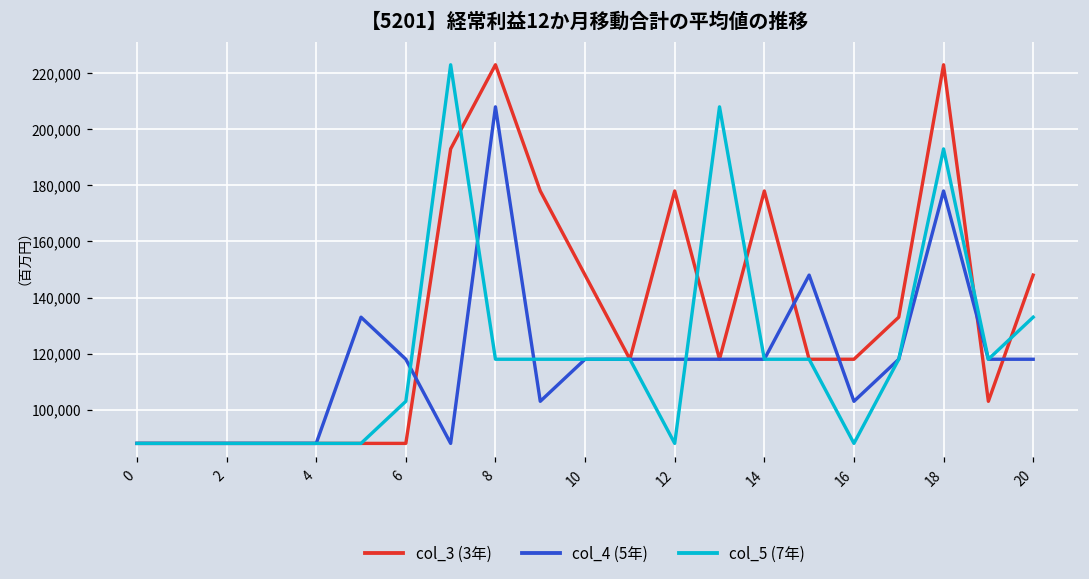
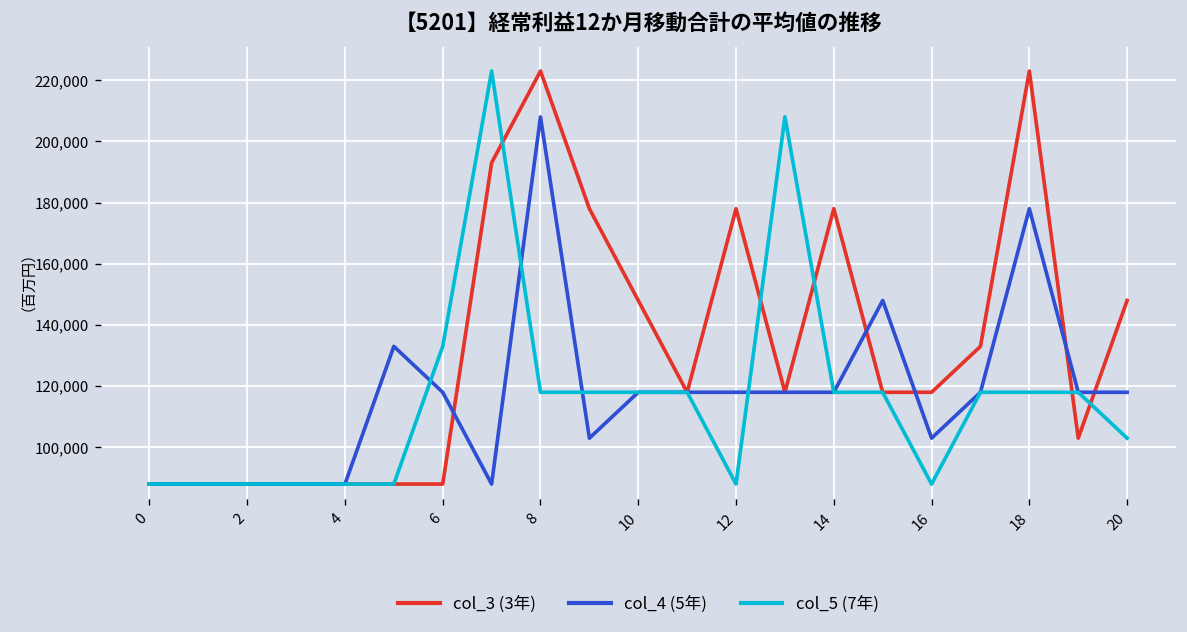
  {
    "col_3 (3年)": {
      "6": "88,000",
      "8": "223,000",
      "10": "148,000",
      "12": "178,000",
      "14": "178,000",
      "16": "118,000",
      "18": "223,000",
      "20": "148,000"
    },
    "col_4 (5年)": {
      "6": "118,000",
      "8": "208,000",
      "12": "118,000",
      "16": "103,000",
      "18": "178,000",
      "20": "118,000"
    },
    "col_5 (7年)": {
-     "6": "103,000",
+     "6": "133,000",
      "8": "118,000",
      "12": "88,000",
      "16": "88,000",
-     "18": "193,000",
-     "20": "133,000"
+     "18": "118,000",
+     "20": "103,000"
    }
  }
